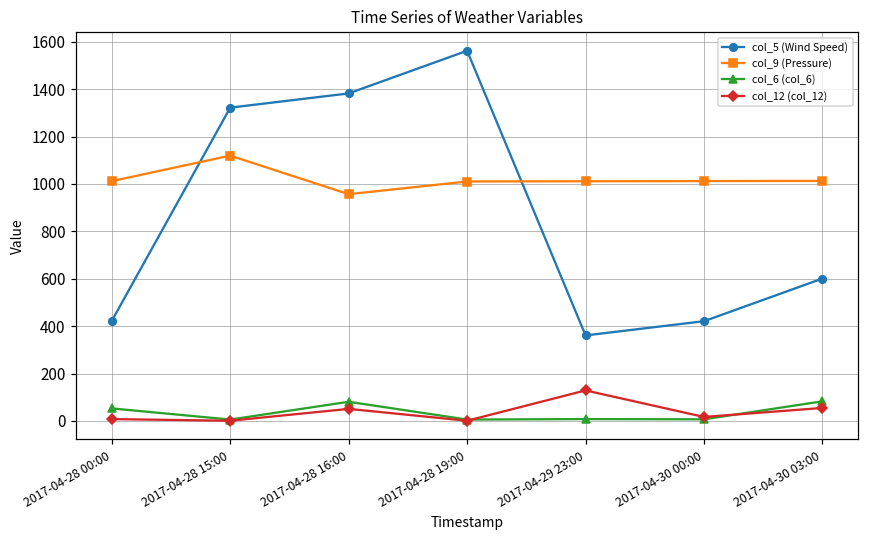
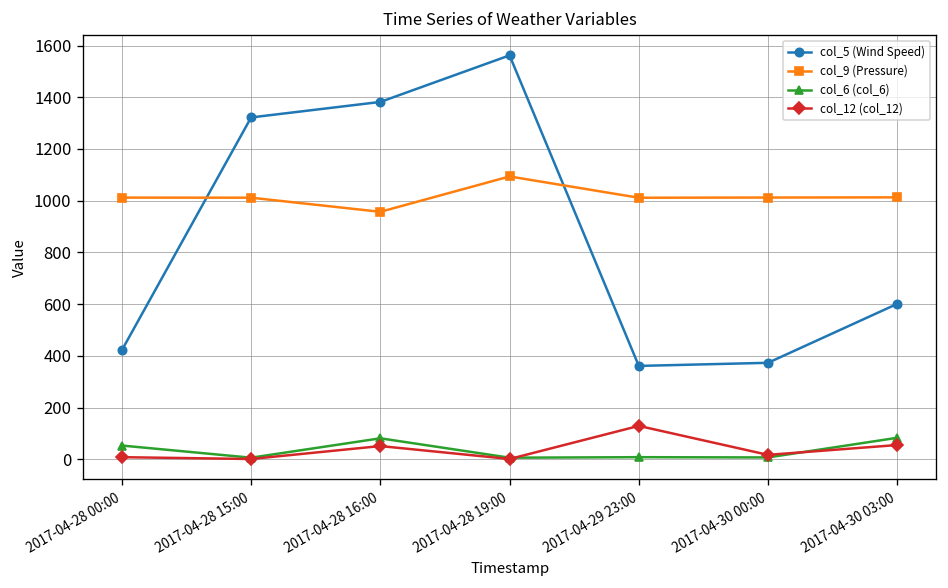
  {
    "col_5 (Wind Speed)": {
      "2017-04-28 00:00": 420,
      "2017-04-28 15:00": 1320,
      "2017-04-28 16:00": 1380,
      "2017-04-28 19:00": 1560,
      "2017-04-29 23:00": 360,
-     "2017-04-30 00:00": 420,
+     "2017-04-30 00:00": 370,
      "2017-04-30 03:00": 600
    },
    "col_9 (Pressure)": {
      "2017-04-28 00:00": 1010,
-     "2017-04-28 15:00": 1120,
+     "2017-04-28 15:00": 1010,
      "2017-04-28 16:00": 960,
-     "2017-04-28 19:00": 1010,
+     "2017-04-28 19:00": 1090,
      "2017-04-29 23:00": 1010,
      "2017-04-30 00:00": 1010,
      "2017-04-30 03:00": 1010
    },
    "col_6 (col_6)": {
      "2017-04-28 00:00": 50,
      "2017-04-28 16:00": 80,
      "2017-04-29 23:00": 10,
      "2017-04-30 03:00": 80
    },
    "col_12 (col_12)": {
      "2017-04-28 00:00": 10,
      "2017-04-28 16:00": 50,
      "2017-04-29 23:00": 130,
      "2017-04-30 03:00": 60
    }
  }
